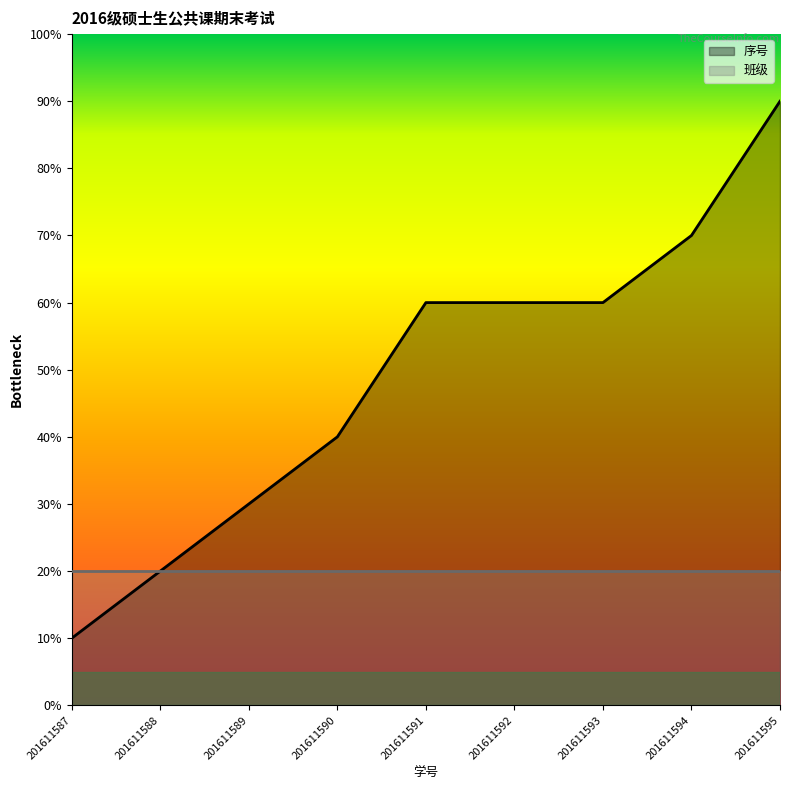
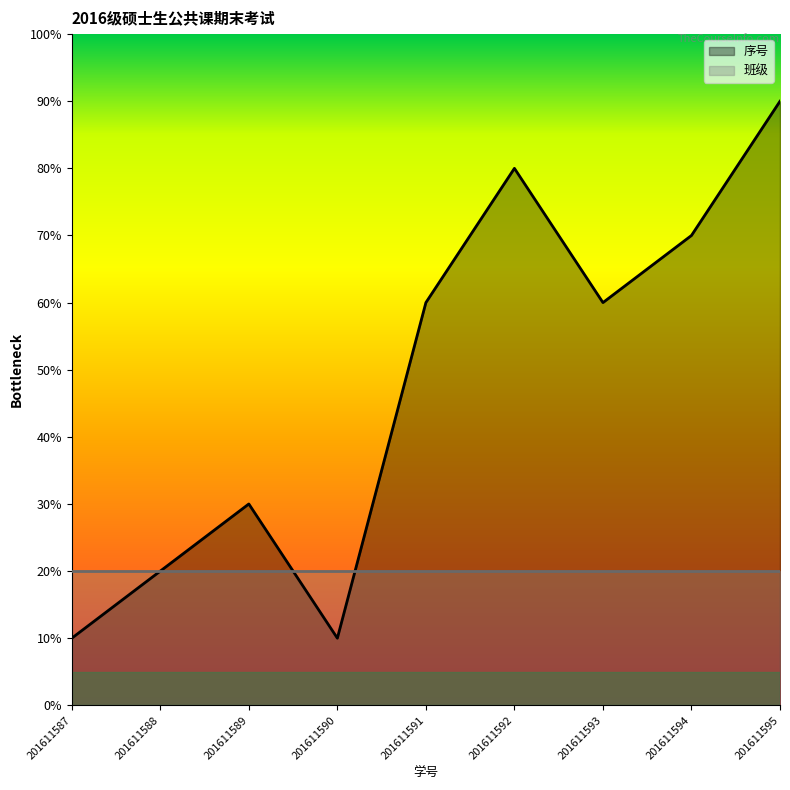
  {
    "序号": {
      "201611587": "10%",
      "201611589": "30%",
-     "201611590": "40%",
+     "201611590": "10%",
      "201611591": "60%",
-     "201611592": "60%",
+     "201611592": "80%",
      "201611593": "60%",
      "201611594": "70%",
      "201611595": "90%"
    },
    "班级": {
      "201611587": "20%",
      "201611589": "20%",
      "201611590": "20%",
      "201611591": "20%",
      "201611592": "20%",
      "201611593": "20%",
      "201611594": "20%",
      "201611595": "20%"
    }
  }
